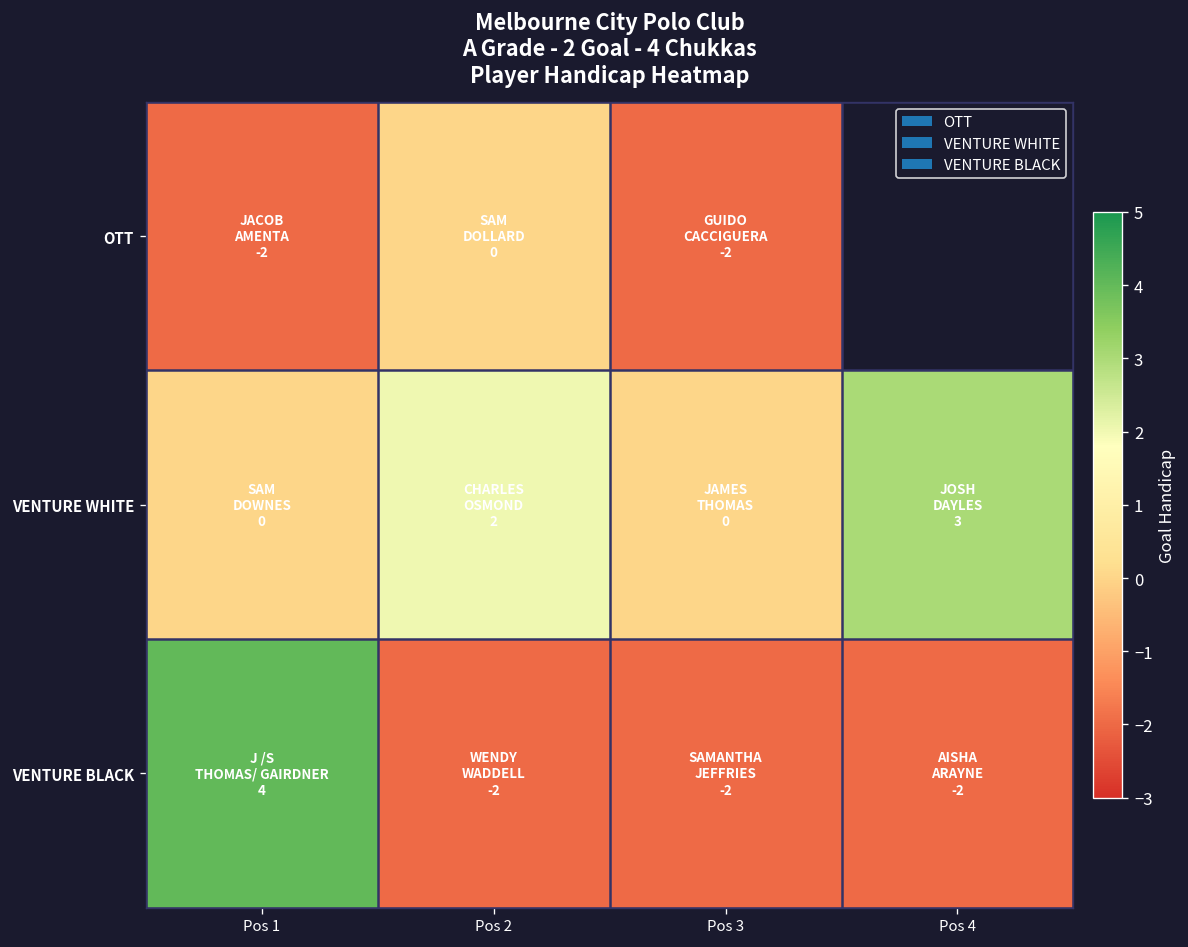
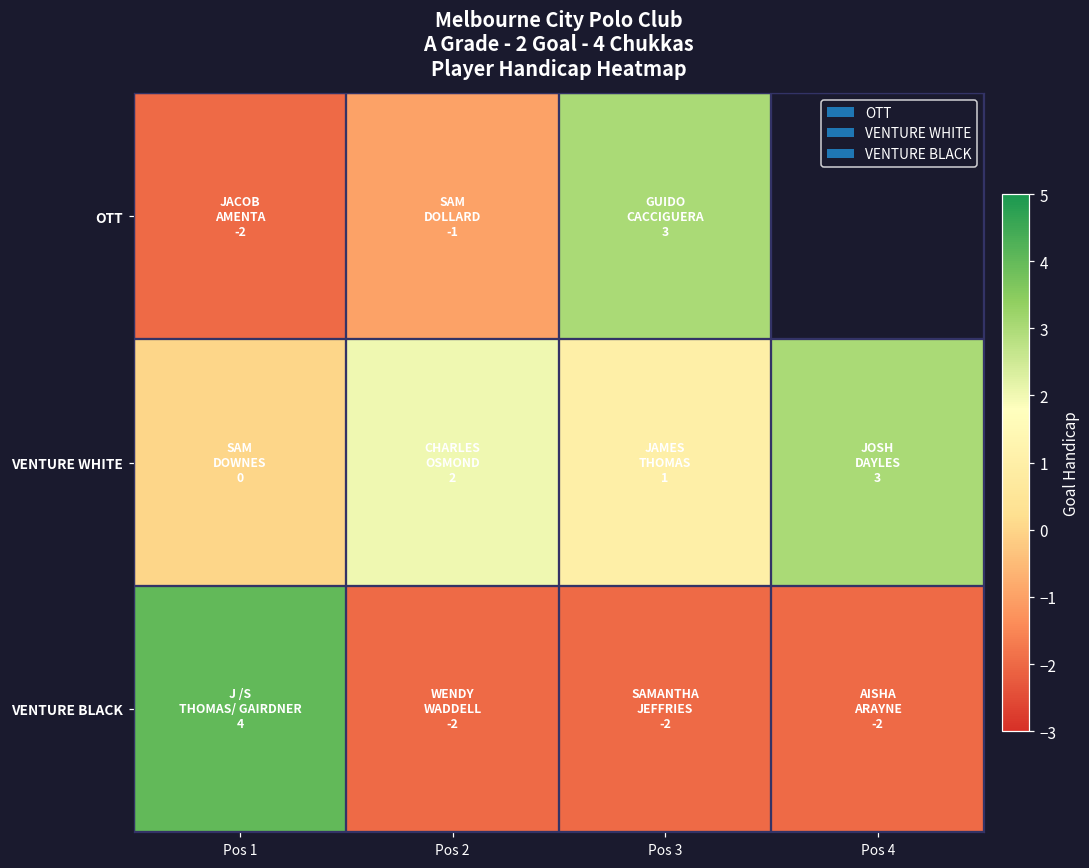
  {
    "OTT": {
      "Pos 1": -2,
-     "Pos 2": 0,
-     "Pos 3": -2
+     "Pos 2": -1,
+     "Pos 3": 3
    },
    "VENTURE WHITE": {
      "Pos 1": 0,
      "Pos 2": 2,
-     "Pos 3": 0,
+     "Pos 3": 1,
      "Pos 4": 3
    },
    "VENTURE BLACK": {
      "Pos 1": 4,
      "Pos 2": -2,
      "Pos 3": -2,
      "Pos 4": -2
    }
  }
